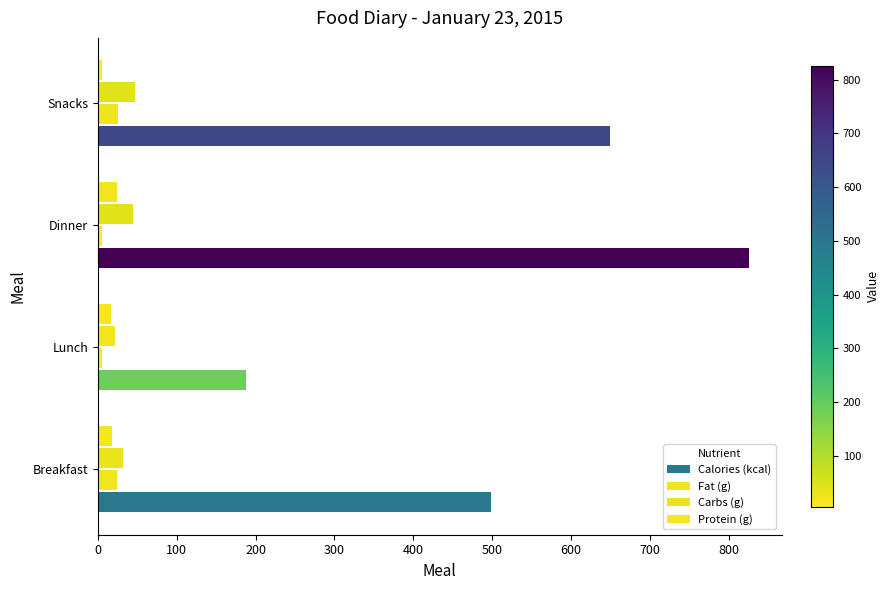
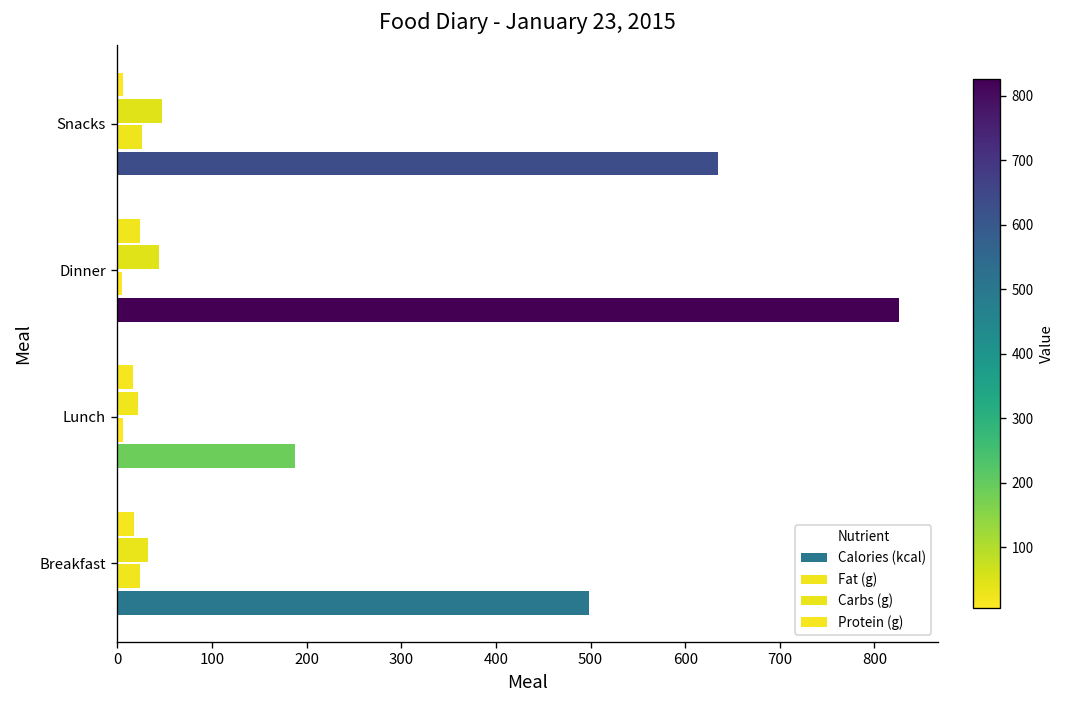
  {
    "Calories (kcal)": {
-     "Snacks": 650,
+     "Snacks": 640,
      "Dinner": 830,
      "Lunch": 190,
      "Breakfast": 500
    }
  }
